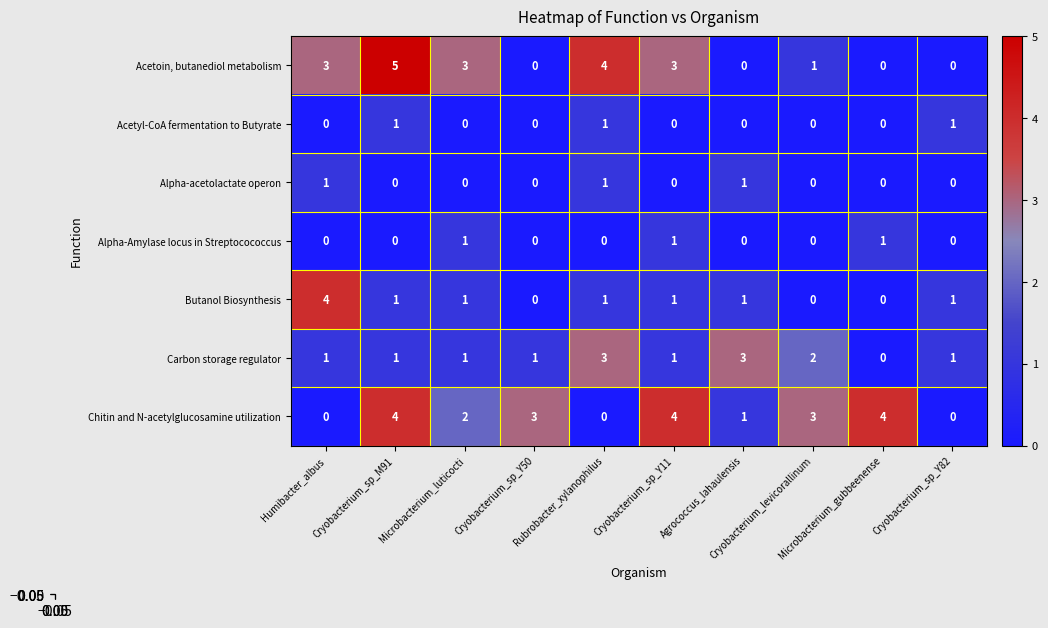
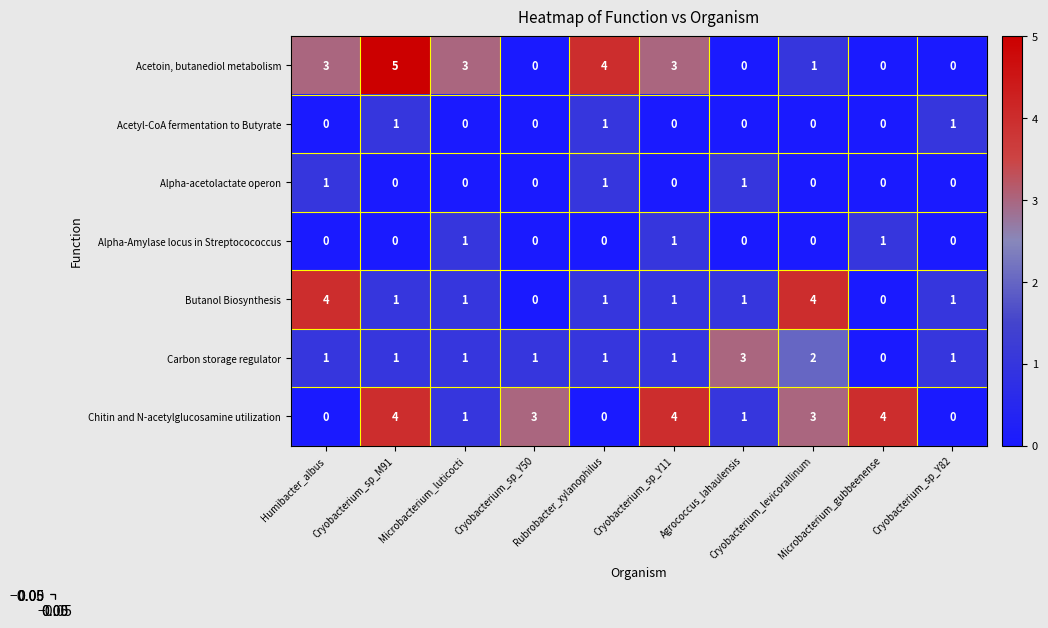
  {
    "Acetoin, butanediol metabolism": {
      "Humibacter_albus": 3,
      "Cryobacterium_sp_M91": 5,
      "Microbacterium_luticocti": 3,
      "Cryobacterium_sp_Y50": 0,
      "Rubrobacter_xylanophilus": 4,
      "Cryobacterium_sp_Y11": 3,
      "Agrococcus_lahaulensis": 0,
      "Cryobacterium_levicorallinum": 1,
      "Microbacterium_gubbeenense": 0,
      "Cryobacterium_sp_Y82": 0
    },
    "Acetyl-CoA fermentation to Butyrate": {
      "Humibacter_albus": 0,
      "Cryobacterium_sp_M91": 1,
      "Microbacterium_luticocti": 0,
      "Cryobacterium_sp_Y50": 0,
      "Rubrobacter_xylanophilus": 1,
      "Cryobacterium_sp_Y11": 0,
      "Agrococcus_lahaulensis": 0,
      "Cryobacterium_levicorallinum": 0,
      "Microbacterium_gubbeenense": 0,
      "Cryobacterium_sp_Y82": 1
    },
    "Alpha-acetolactate operon": {
      "Humibacter_albus": 1,
      "Cryobacterium_sp_M91": 0,
      "Microbacterium_luticocti": 0,
      "Cryobacterium_sp_Y50": 0,
      "Rubrobacter_xylanophilus": 1,
      "Cryobacterium_sp_Y11": 0,
      "Agrococcus_lahaulensis": 1,
      "Cryobacterium_levicorallinum": 0,
      "Microbacterium_gubbeenense": 0,
      "Cryobacterium_sp_Y82": 0
    },
    "Alpha-Amylase locus in Streptocococcus": {
      "Humibacter_albus": 0,
      "Cryobacterium_sp_M91": 0,
      "Microbacterium_luticocti": 1,
      "Cryobacterium_sp_Y50": 0,
      "Rubrobacter_xylanophilus": 0,
      "Cryobacterium_sp_Y11": 1,
      "Agrococcus_lahaulensis": 0,
      "Cryobacterium_levicorallinum": 0,
      "Microbacterium_gubbeenense": 1,
      "Cryobacterium_sp_Y82": 0
    },
    "Butanol Biosynthesis": {
      "Humibacter_albus": 4,
      "Cryobacterium_sp_M91": 1,
      "Microbacterium_luticocti": 1,
      "Cryobacterium_sp_Y50": 0,
      "Rubrobacter_xylanophilus": 1,
      "Cryobacterium_sp_Y11": 1,
      "Agrococcus_lahaulensis": 1,
-     "Cryobacterium_levicorallinum": 0,
+     "Cryobacterium_levicorallinum": 4,
      "Microbacterium_gubbeenense": 0,
      "Cryobacterium_sp_Y82": 1
    },
    "Carbon storage regulator": {
      "Humibacter_albus": 1,
      "Cryobacterium_sp_M91": 1,
      "Microbacterium_luticocti": 1,
      "Cryobacterium_sp_Y50": 1,
-     "Rubrobacter_xylanophilus": 3,
+     "Rubrobacter_xylanophilus": 1,
      "Cryobacterium_sp_Y11": 1,
      "Agrococcus_lahaulensis": 3,
      "Cryobacterium_levicorallinum": 2,
      "Microbacterium_gubbeenense": 0,
      "Cryobacterium_sp_Y82": 1
    },
    "Chitin and N-acetylglucosamine utilization": {
      "Humibacter_albus": 0,
      "Cryobacterium_sp_M91": 4,
-     "Microbacterium_luticocti": 2,
+     "Microbacterium_luticocti": 1,
      "Cryobacterium_sp_Y50": 3,
      "Rubrobacter_xylanophilus": 0,
      "Cryobacterium_sp_Y11": 4,
      "Agrococcus_lahaulensis": 1,
      "Cryobacterium_levicorallinum": 3,
      "Microbacterium_gubbeenense": 4,
      "Cryobacterium_sp_Y82": 0
    }
  }
